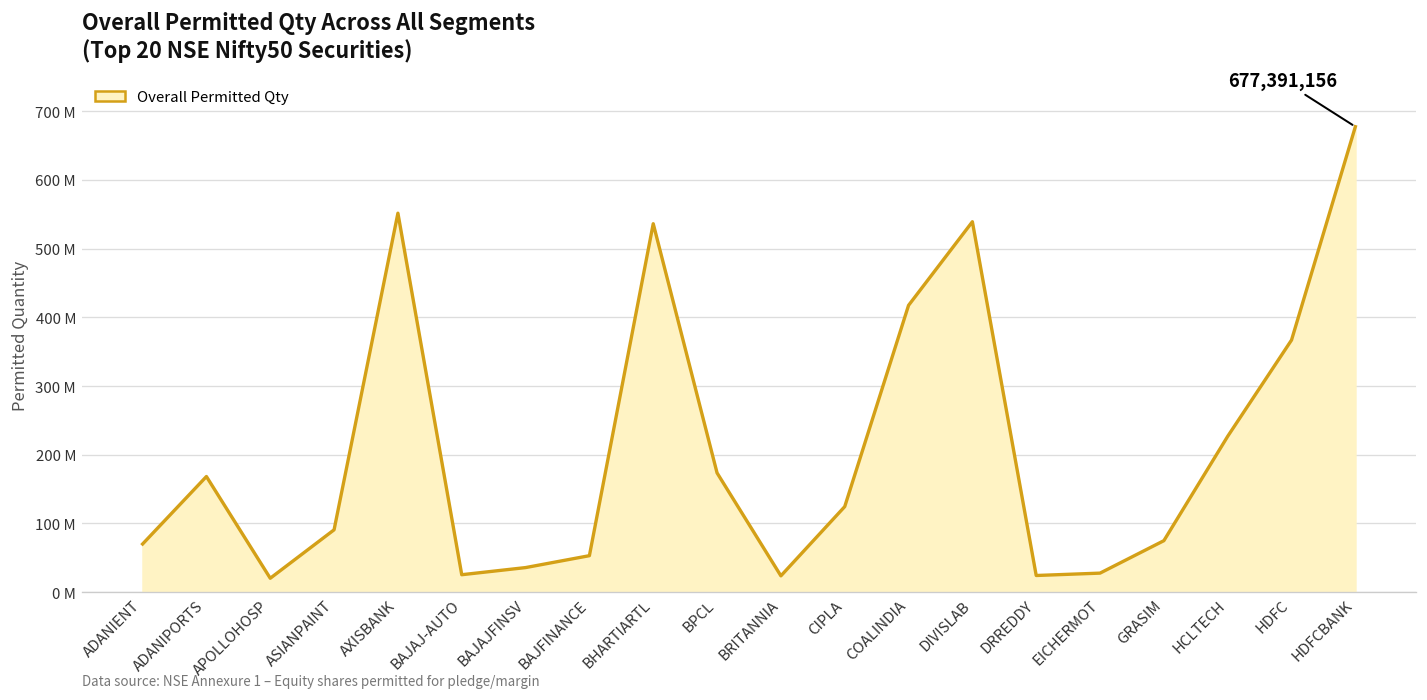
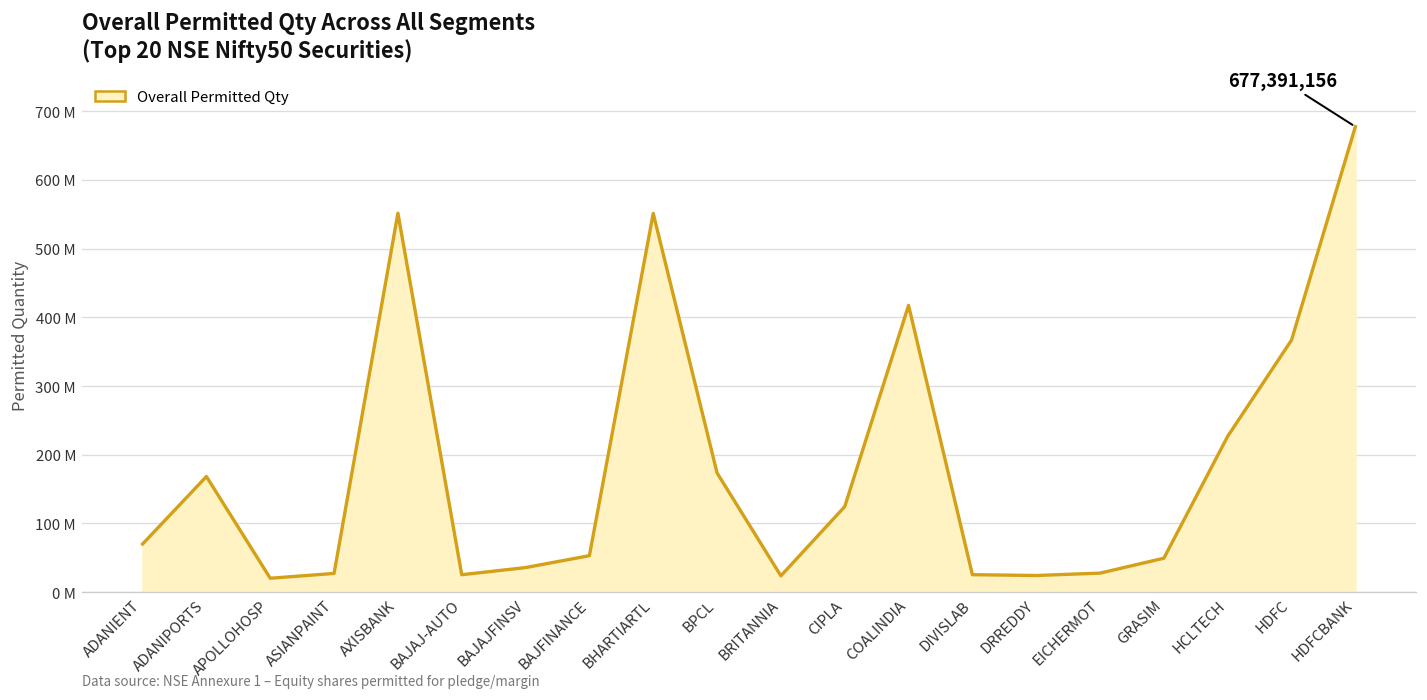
  {
    "ADANIENT": 70000000,
    "ADANIPORTS": 170000000,
    "APOLLOHOSP": 20000000,
-   "ASIANPAINT": 90000000,
+   "ASIANPAINT": 30000000,
    "AXISBANK": 550000000,
    "BAJAJ-AUTO": 30000000,
    "BAJAJFINSV": 40000000,
    "BAJFINANCE": 50000000,
-   "BHARTIARTL": 540000000,
+   "BHARTIARTL": 550000000,
    "BPCL": 170000000,
    "BRITANNIA": 20000000,
    "CIPLA": 120000000,
    "COALINDIA": 420000000,
-   "DIVISLAB": 540000000,
+   "DIVISLAB": 30000000,
    "DRREDDY": 20000000,
    "EICHERMOT": 30000000,
-   "GRASIM": 70000000,
+   "GRASIM": 50000000,
    "HCLTECH": 230000000,
    "HDFC": 370000000
  }
